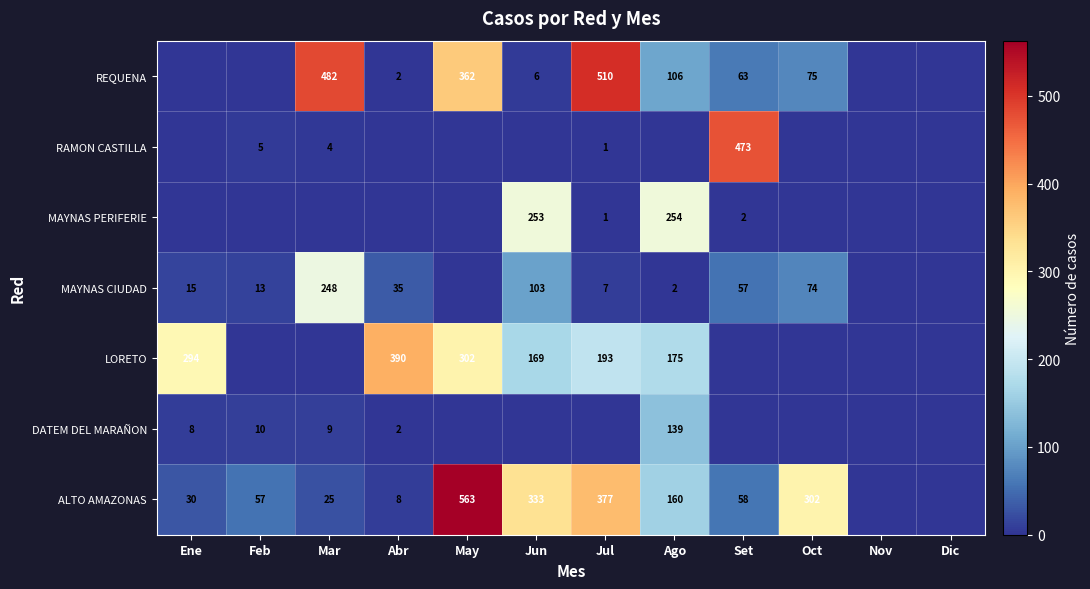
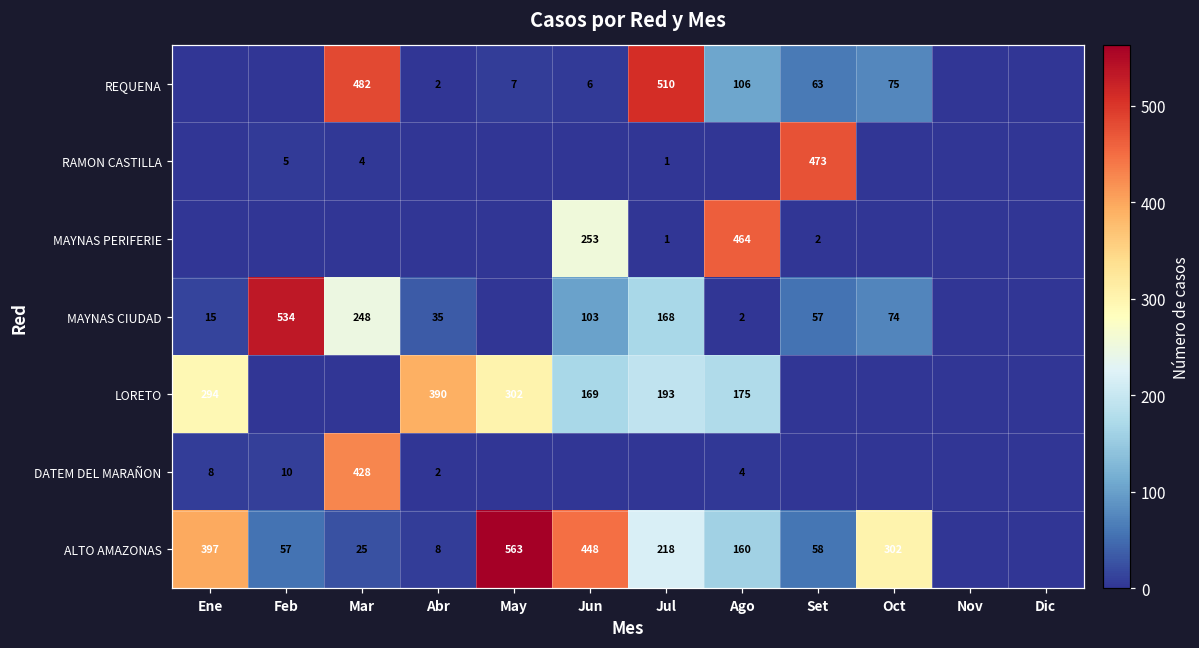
  {
    "REQUENA": {
      "Mar": 482,
      "Abr": 2,
-     "May": 362,
+     "May": 7,
      "Jun": 6,
      "Jul": 510,
      "Ago": 106,
      "Set": 63,
      "Oct": 75
    },
    "RAMON CASTILLA": {
      "Feb": 5,
      "Mar": 4,
      "Jul": 1,
      "Set": 473
    },
    "MAYNAS PERIFERIE": {
      "Jun": 253,
      "Jul": 1,
-     "Ago": 254,
+     "Ago": 464,
      "Set": 2
    },
    "MAYNAS CIUDAD": {
      "Ene": 15,
-     "Feb": 13,
+     "Feb": 534,
      "Mar": 248,
      "Abr": 35,
      "Jun": 103,
-     "Jul": 7,
+     "Jul": 168,
      "Ago": 2,
      "Set": 57,
      "Oct": 74
    },
    "LORETO": {
      "Ene": 294,
      "Abr": 390,
      "May": 302,
      "Jun": 169,
      "Jul": 193,
      "Ago": 175
    },
    "DATEM DEL MARAÑON": {
      "Ene": 8,
      "Feb": 10,
-     "Mar": 9,
+     "Mar": 428,
      "Abr": 2,
-     "Ago": 139
+     "Ago": 4
    },
    "ALTO AMAZONAS": {
-     "Ene": 30,
+     "Ene": 397,
      "Feb": 57,
      "Mar": 25,
      "Abr": 8,
      "May": 563,
-     "Jun": 333,
-     "Jul": 377,
+     "Jun": 448,
+     "Jul": 218,
      "Ago": 160,
      "Set": 58,
      "Oct": 302
    }
  }
